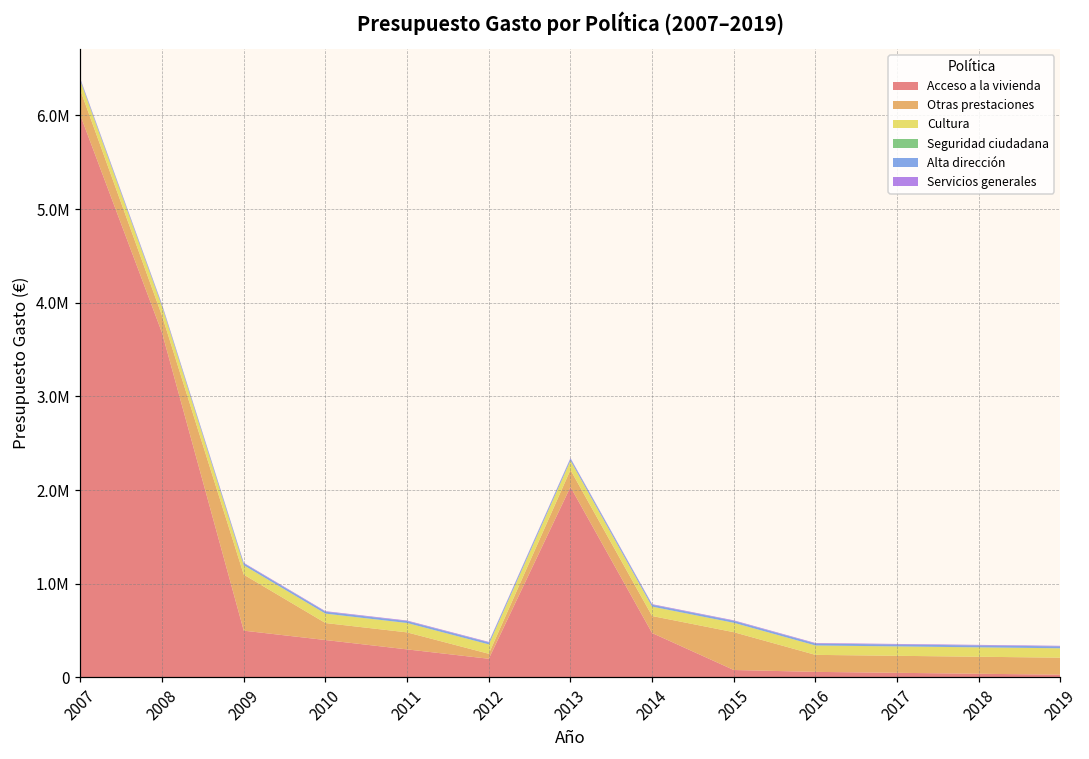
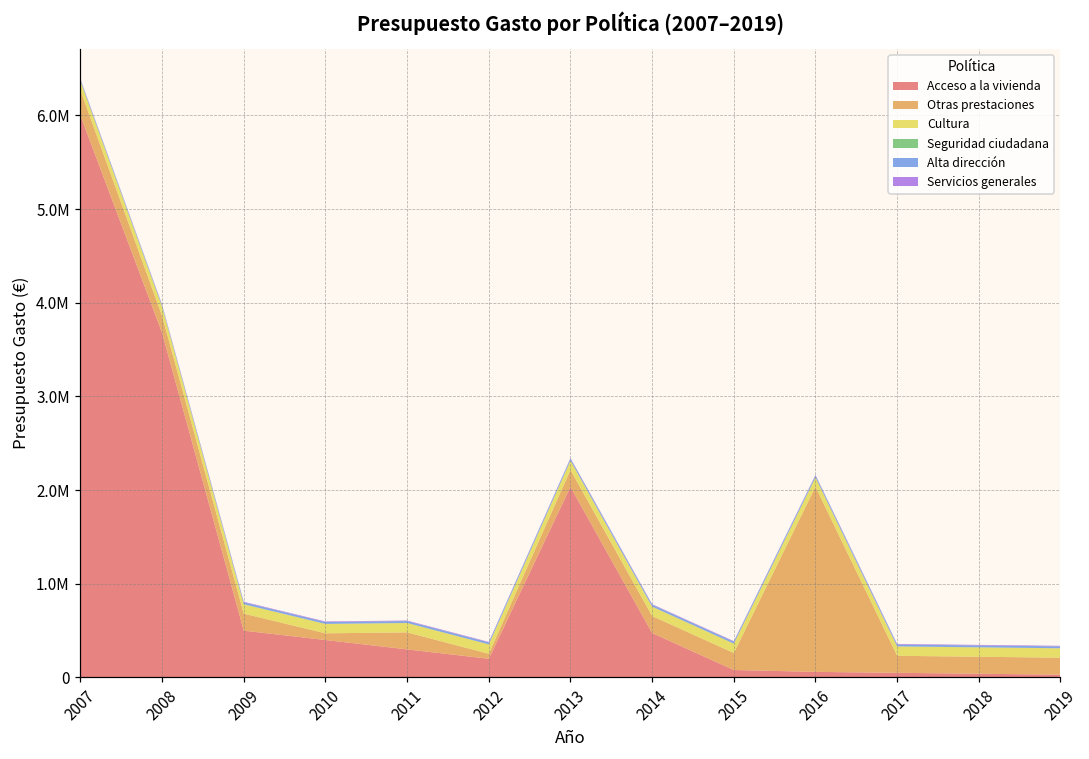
  {
    "Acceso a la vivienda": {
      "2007": 6000000,
      "2008": 3700000,
      "2009": 500000,
      "2010": 400000,
      "2011": 300000,
      "2012": 200000,
      "2013": 2000000,
      "2014": 500000,
      "2015": 100000,
      "2016": 100000,
      "2017": 100000,
      "2018": 0,
      "2019": 0
    },
    "Otras prestaciones": {
      "2007": 300000,
      "2008": 200000,
-     "2009": 600000,
-     "2010": 200000,
+     "2009": 200000,
+     "2010": 100000,
      "2011": 200000,
      "2012": 100000,
      "2013": 200000,
      "2014": 200000,
-     "2015": 400000,
-     "2016": 200000,
+     "2015": 200000,
+     "2016": 2000000,
      "2017": 200000,
      "2018": 200000,
      "2019": 200000
    }
  }
